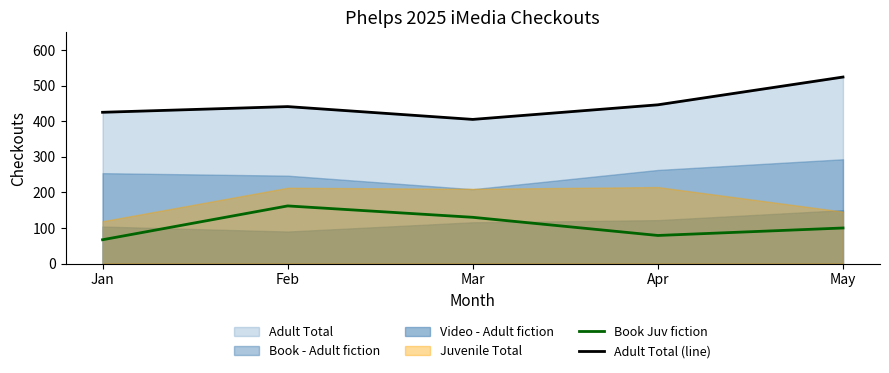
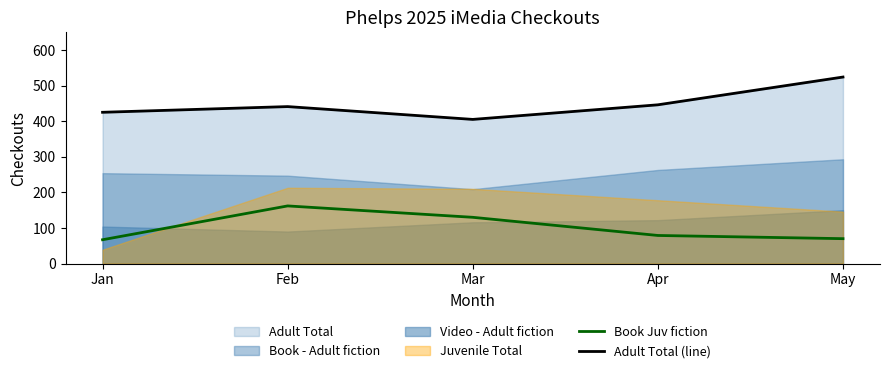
  {
    "Book Juv fiction": {
      "Jan": 70,
      "Feb": 160,
      "Mar": 130,
      "Apr": 80,
-     "May": 100
+     "May": 70
    },
    "Juvenile Total": {
-     "Jan": 120,
+     "Jan": 40,
      "Feb": 210,
-     "Apr": 220
+     "Apr": 180
    }
  }
